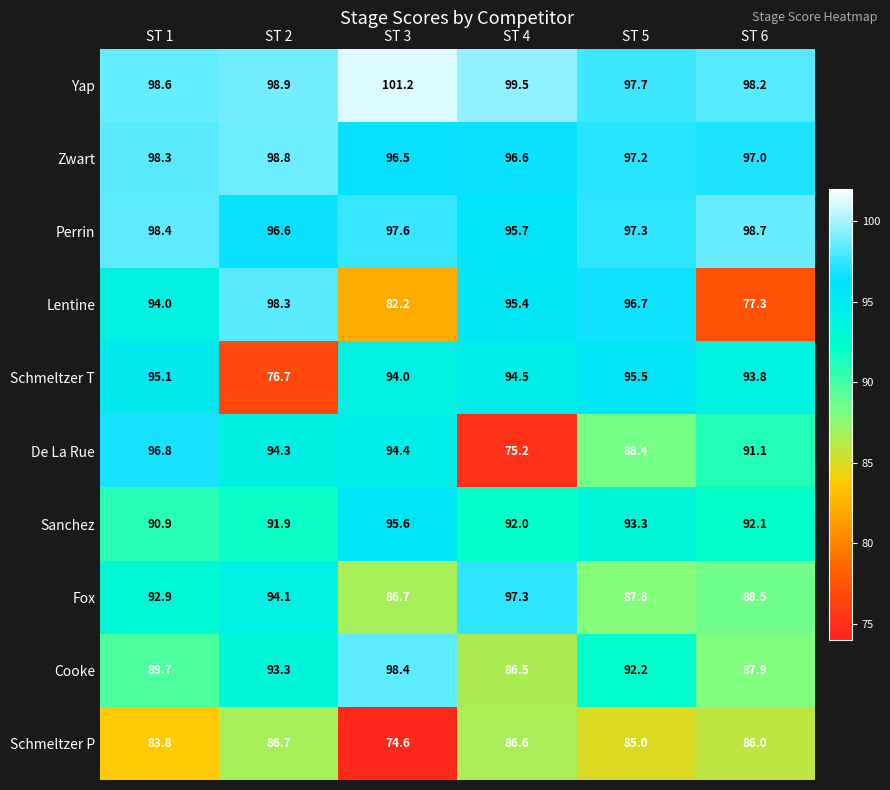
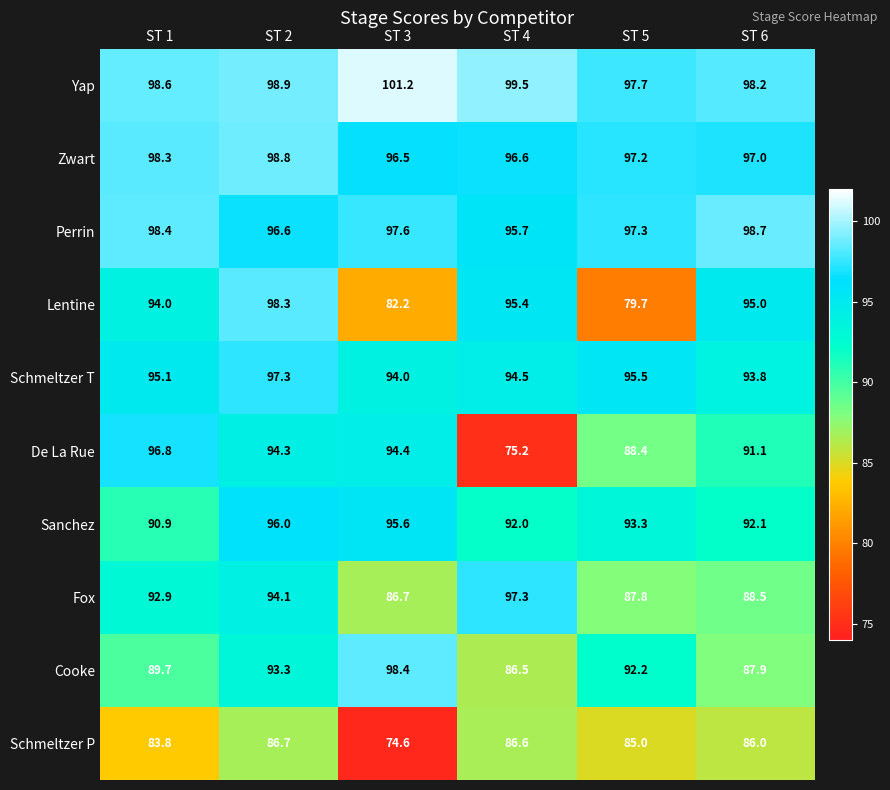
  {
    "Yap": {
      "ST 1": 98.6,
      "ST 2": 98.9,
      "ST 3": 101.2,
      "ST 4": 99.5,
      "ST 5": 97.7,
      "ST 6": 98.2
    },
    "Zwart": {
      "ST 1": 98.3,
      "ST 2": 98.8,
      "ST 3": 96.5,
      "ST 4": 96.6,
      "ST 5": 97.2,
      "ST 6": 97.0
    },
    "Perrin": {
      "ST 1": 98.4,
      "ST 2": 96.6,
      "ST 3": 97.6,
      "ST 4": 95.7,
      "ST 5": 97.3,
      "ST 6": 98.7
    },
    "Lentine": {
      "ST 1": 94.0,
      "ST 2": 98.3,
      "ST 3": 82.2,
      "ST 4": 95.4,
-     "ST 5": 96.7,
-     "ST 6": 77.3
+     "ST 5": 79.7,
+     "ST 6": 95.0
    },
    "Schmeltzer T": {
      "ST 1": 95.1,
-     "ST 2": 76.7,
+     "ST 2": 97.3,
      "ST 3": 94.0,
      "ST 4": 94.5,
      "ST 5": 95.5,
      "ST 6": 93.8
    },
    "De La Rue": {
      "ST 1": 96.8,
      "ST 2": 94.3,
      "ST 3": 94.4,
      "ST 4": 75.2,
      "ST 5": 88.4,
      "ST 6": 91.1
    },
    "Sanchez": {
      "ST 1": 90.9,
-     "ST 2": 91.9,
+     "ST 2": 96.0,
      "ST 3": 95.6,
      "ST 4": 92.0,
      "ST 5": 93.3,
      "ST 6": 92.1
    },
    "Fox": {
      "ST 1": 92.9,
      "ST 2": 94.1,
      "ST 3": 86.7,
      "ST 4": 97.3,
      "ST 5": 87.8,
      "ST 6": 88.5
    },
    "Cooke": {
      "ST 1": 89.7,
      "ST 2": 93.3,
      "ST 3": 98.4,
      "ST 4": 86.5,
      "ST 5": 92.2,
      "ST 6": 87.9
    },
    "Schmeltzer P": {
      "ST 1": 83.8,
      "ST 2": 86.7,
      "ST 3": 74.6,
      "ST 4": 86.6,
      "ST 5": 85.0,
      "ST 6": 86.0
    }
  }
